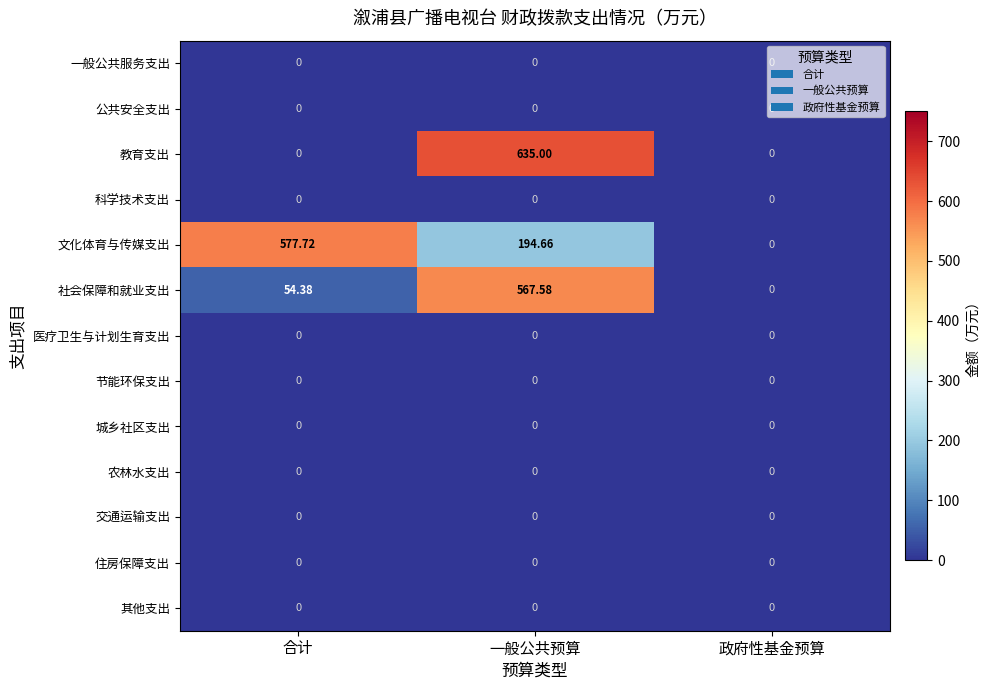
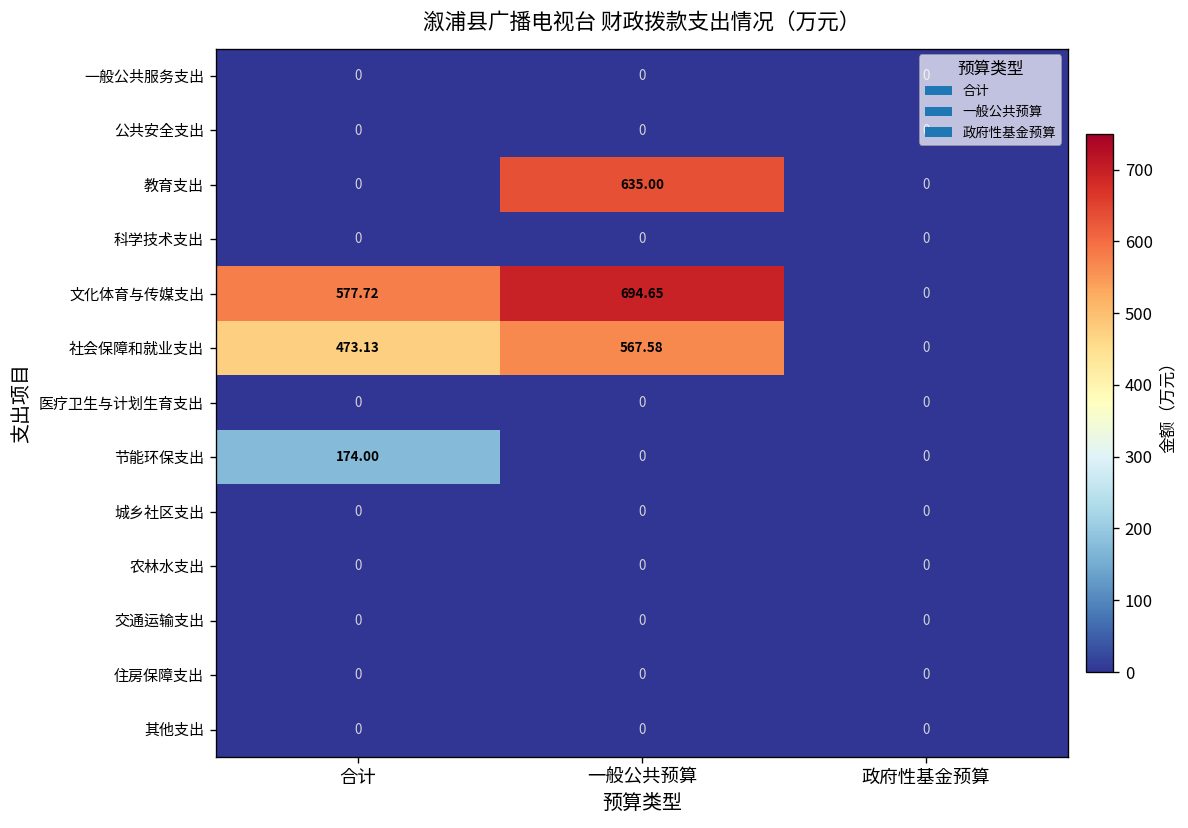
  {
    "一般公共服务支出": {
      "合计": 0,
      "一般公共预算": 0
    },
    "公共安全支出": {
      "合计": 0,
      "一般公共预算": 0
    },
    "教育支出": {
      "合计": 0,
      "一般公共预算": 635.00,
      "政府性基金预算": 0
    },
    "科学技术支出": {
      "合计": 0,
      "一般公共预算": 0,
      "政府性基金预算": 0
    },
    "文化体育与传媒支出": {
      "合计": 577.72,
-     "一般公共预算": 194.66,
+     "一般公共预算": 694.65,
      "政府性基金预算": 0
    },
    "社会保障和就业支出": {
-     "合计": 54.38,
+     "合计": 473.13,
      "一般公共预算": 567.58,
      "政府性基金预算": 0
    },
    "医疗卫生与计划生育支出": {
      "合计": 0,
      "一般公共预算": 0,
      "政府性基金预算": 0
    },
    "节能环保支出": {
-     "合计": 0,
+     "合计": 174.00,
      "一般公共预算": 0,
      "政府性基金预算": 0
    },
    "城乡社区支出": {
      "合计": 0,
      "一般公共预算": 0,
      "政府性基金预算": 0
    },
    "农林水支出": {
      "合计": 0,
      "一般公共预算": 0,
      "政府性基金预算": 0
    },
    "交通运输支出": {
      "合计": 0,
      "一般公共预算": 0,
      "政府性基金预算": 0
    },
    "住房保障支出": {
      "合计": 0,
      "一般公共预算": 0,
      "政府性基金预算": 0
    },
    "其他支出": {
      "合计": 0,
      "一般公共预算": 0,
      "政府性基金预算": 0
    }
  }
